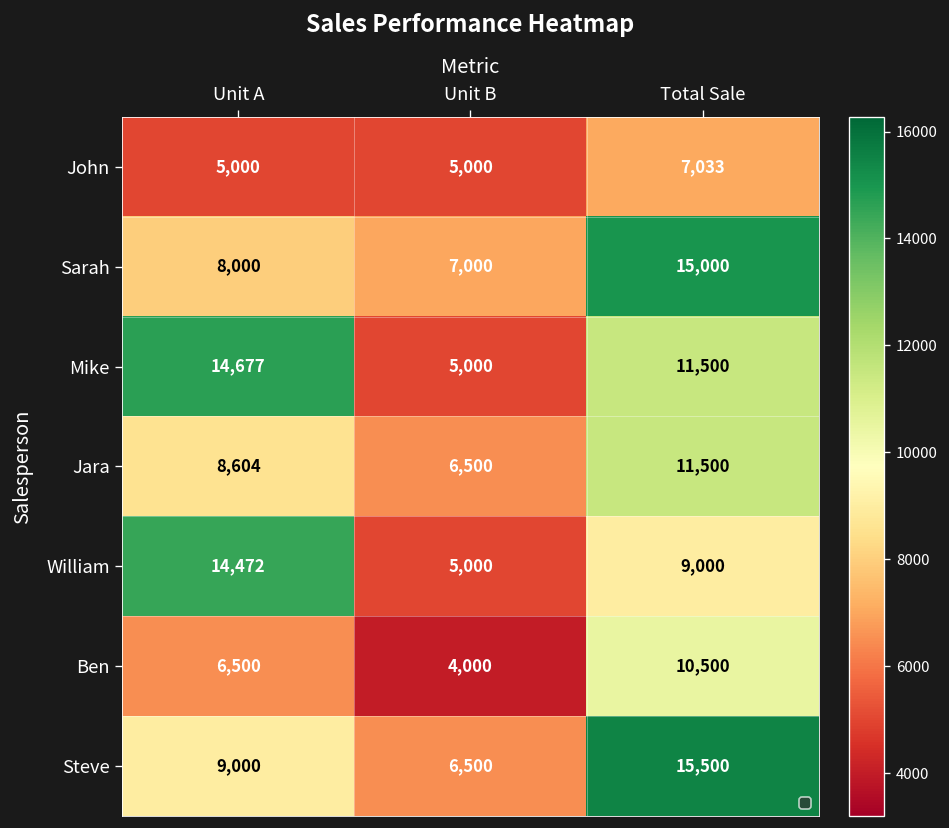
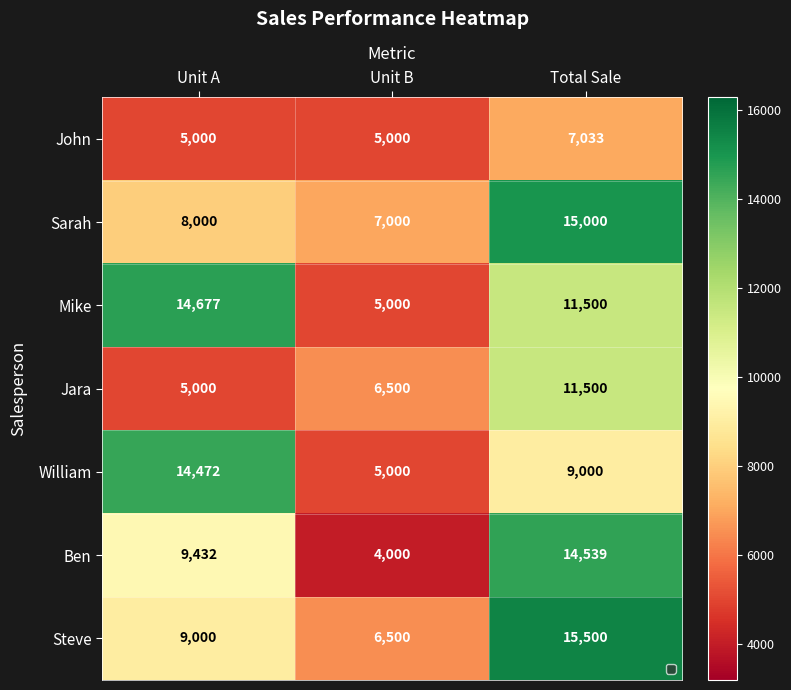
  {
    "John": {
      "Unit A": "5,000",
      "Unit B": "5,000",
      "Total Sale": "7,033"
    },
    "Sarah": {
      "Unit A": "8,000",
      "Unit B": "7,000",
      "Total Sale": "15,000"
    },
    "Mike": {
      "Unit A": "14,677",
      "Unit B": "5,000",
      "Total Sale": "11,500"
    },
    "Jara": {
-     "Unit A": "8,604",
+     "Unit A": "5,000",
      "Unit B": "6,500",
      "Total Sale": "11,500"
    },
    "William": {
      "Unit A": "14,472",
      "Unit B": "5,000",
      "Total Sale": "9,000"
    },
    "Ben": {
-     "Unit A": "6,500",
+     "Unit A": "9,432",
      "Unit B": "4,000",
-     "Total Sale": "10,500"
+     "Total Sale": "14,539"
    },
    "Steve": {
      "Unit A": "9,000",
      "Unit B": "6,500",
      "Total Sale": "15,500"
    }
  }
